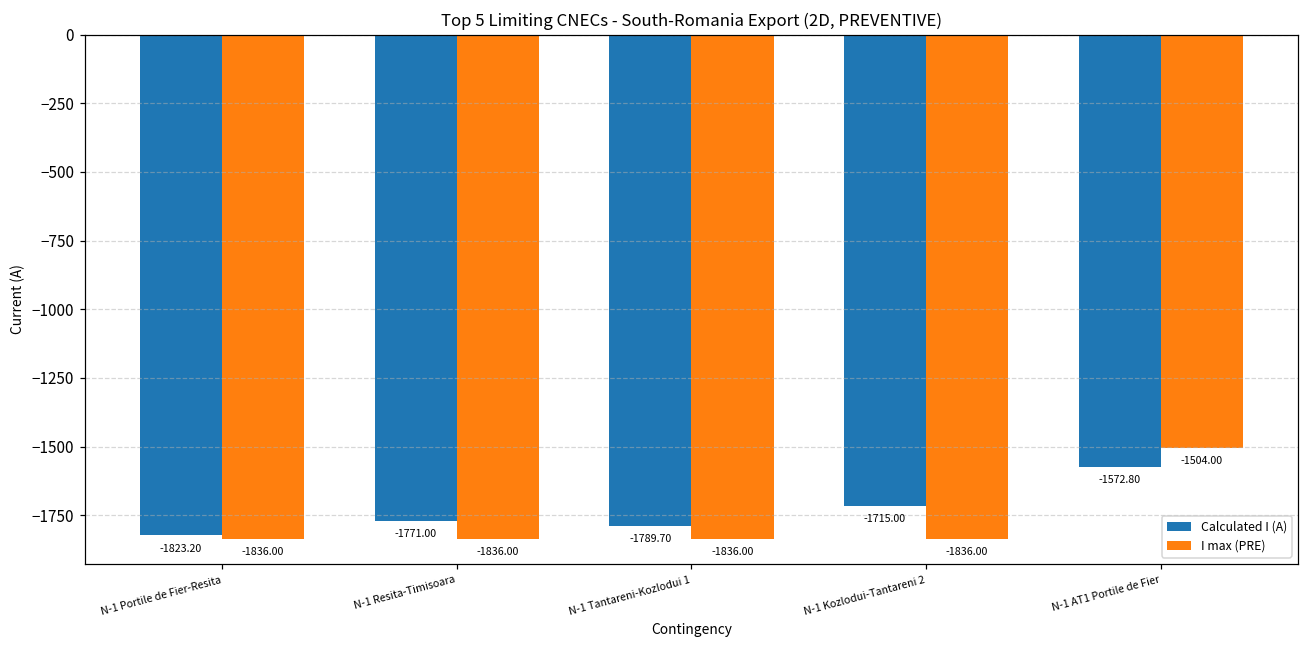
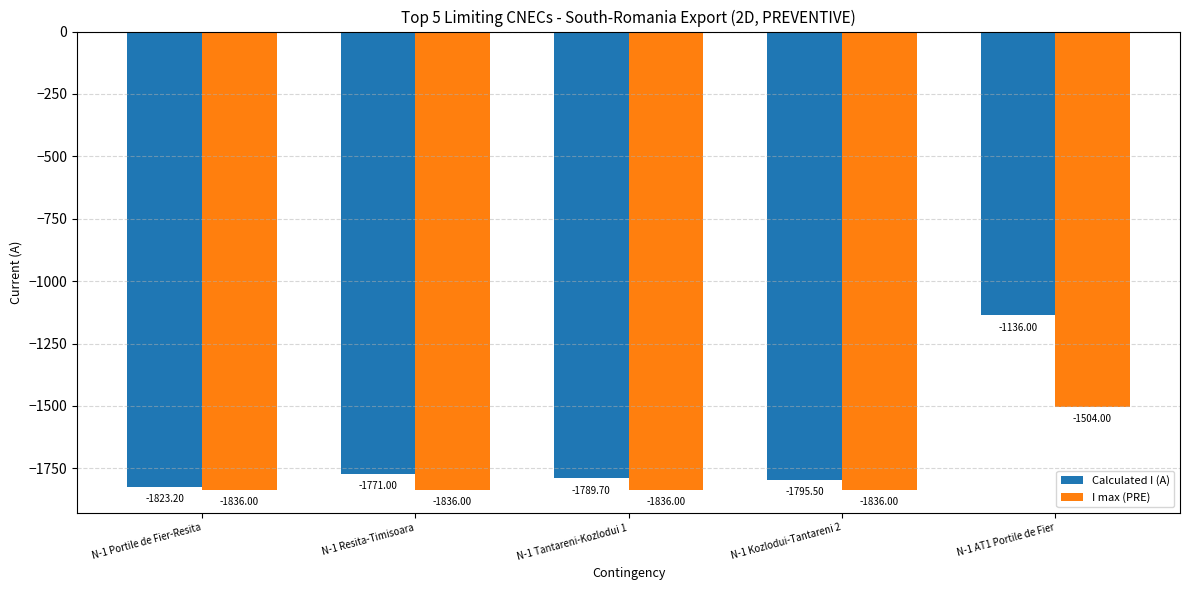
  {
    "Calculated I (A)": {
      "N-1 Portile de Fier-Resita": -1823.20,
      "N-1 Resita-Timisoara": -1771.00,
      "N-1 Tantareni-Kozlodui 1": -1789.70,
-     "N-1 Kozlodui-Tantareni 2": -1715.00,
-     "N-1 AT1 Portile de Fier": -1572.80
+     "N-1 Kozlodui-Tantareni 2": -1795.50,
+     "N-1 AT1 Portile de Fier": -1136.00
    },
    "I max (PRE)": {
      "N-1 Portile de Fier-Resita": -1836.00,
      "N-1 Resita-Timisoara": -1836.00,
      "N-1 Tantareni-Kozlodui 1": -1836.00,
      "N-1 Kozlodui-Tantareni 2": -1836.00,
      "N-1 AT1 Portile de Fier": -1504.00
    }
  }
